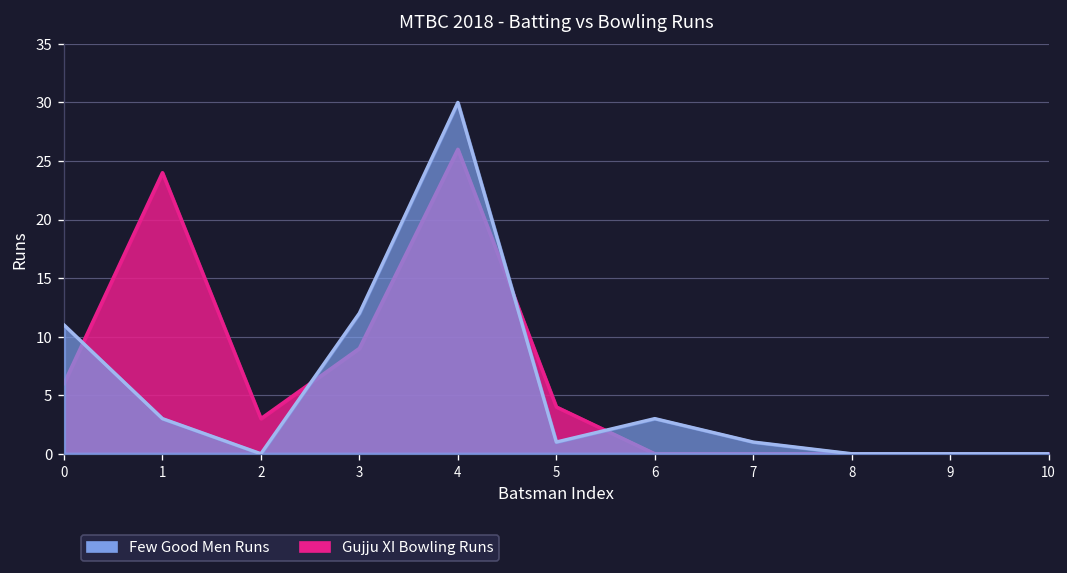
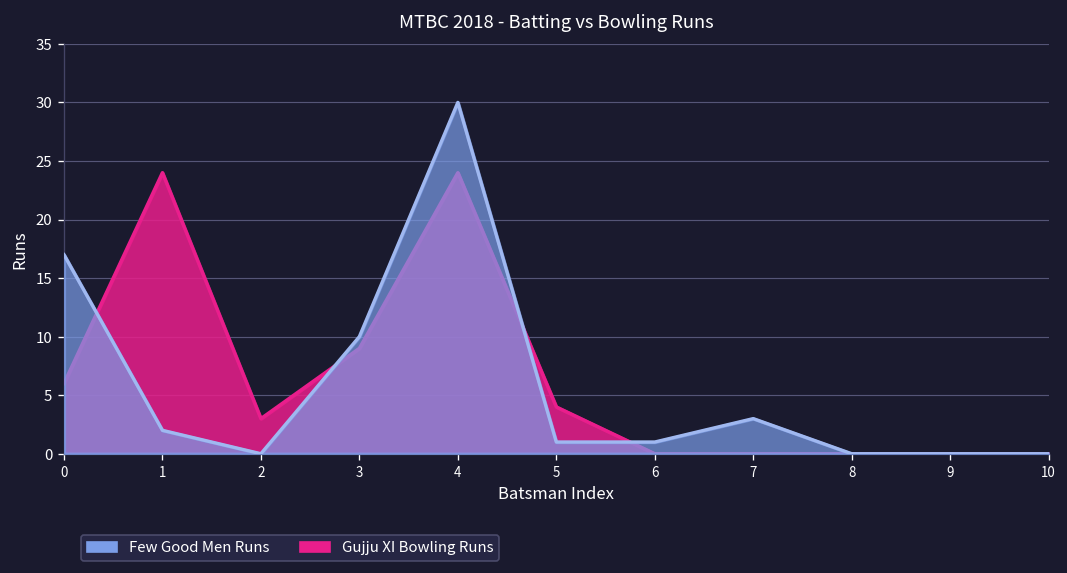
  {
    "Gujju XI Bowling Runs": {
      "0": 6,
      "1": 24,
      "2": 3,
      "3": 9,
-     "4": 26,
+     "4": 24,
      "5": 4,
      "6": 0,
      "7": 0
    },
    "Few Good Men Runs": {
-     "0": 11,
-     "1": 3,
+     "0": 17,
+     "1": 2,
      "2": 0,
-     "3": 12,
+     "3": 10,
      "4": 30,
      "5": 1,
-     "6": 3,
-     "7": 1
+     "6": 1,
+     "7": 3
    }
  }
